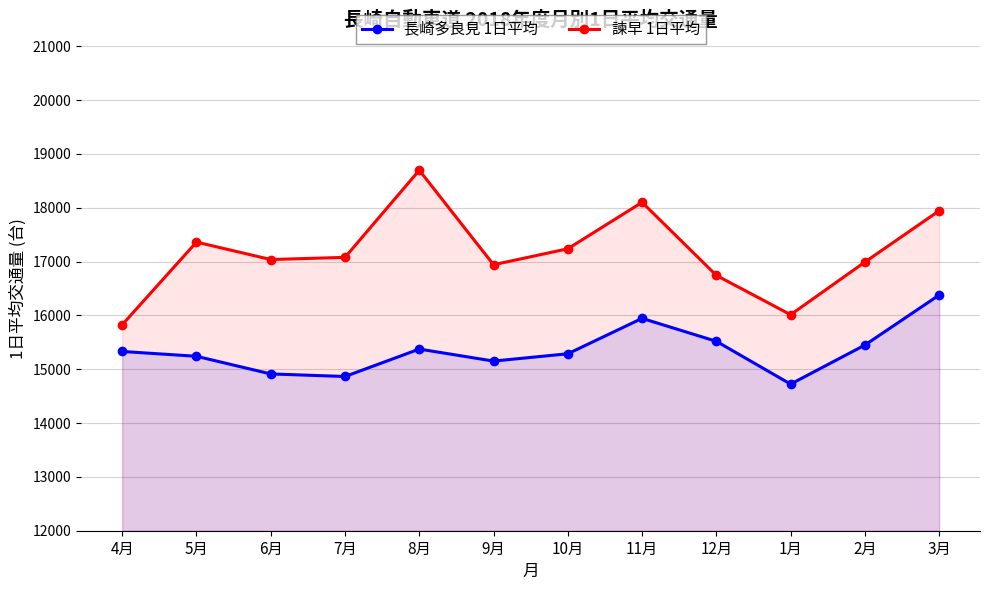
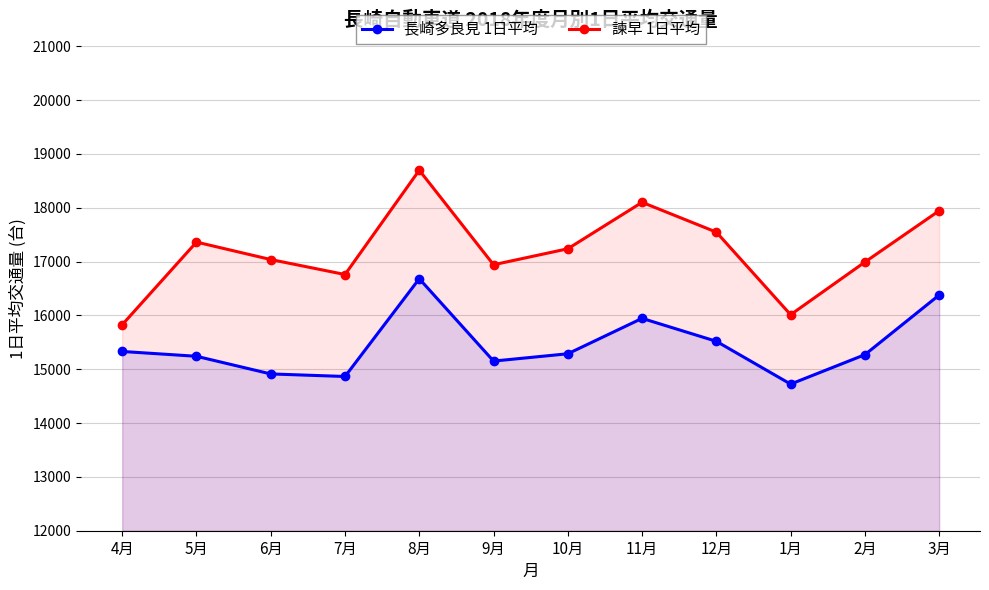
  {
    "長崎多良見 1日平均": {
      "4月": 15300,
      "5月": 15200,
      "6月": 14900,
      "7月": 14900,
-     "8月": 15400,
+     "8月": 16700,
      "9月": 15200,
      "10月": 15300,
      "11月": 15900,
      "12月": 15500,
      "1月": 14700,
-     "2月": 15400,
+     "2月": 15300,
      "3月": 16400
    },
    "諫早 1日平均": {
      "4月": 15800,
      "5月": 17400,
      "6月": 17000,
-     "7月": 17100,
+     "7月": 16800,
      "8月": 18700,
      "9月": 16900,
      "10月": 17200,
      "11月": 18100,
-     "12月": 16700,
+     "12月": 17500,
      "1月": 16000,
      "2月": 17000,
      "3月": 17900
    }
  }
